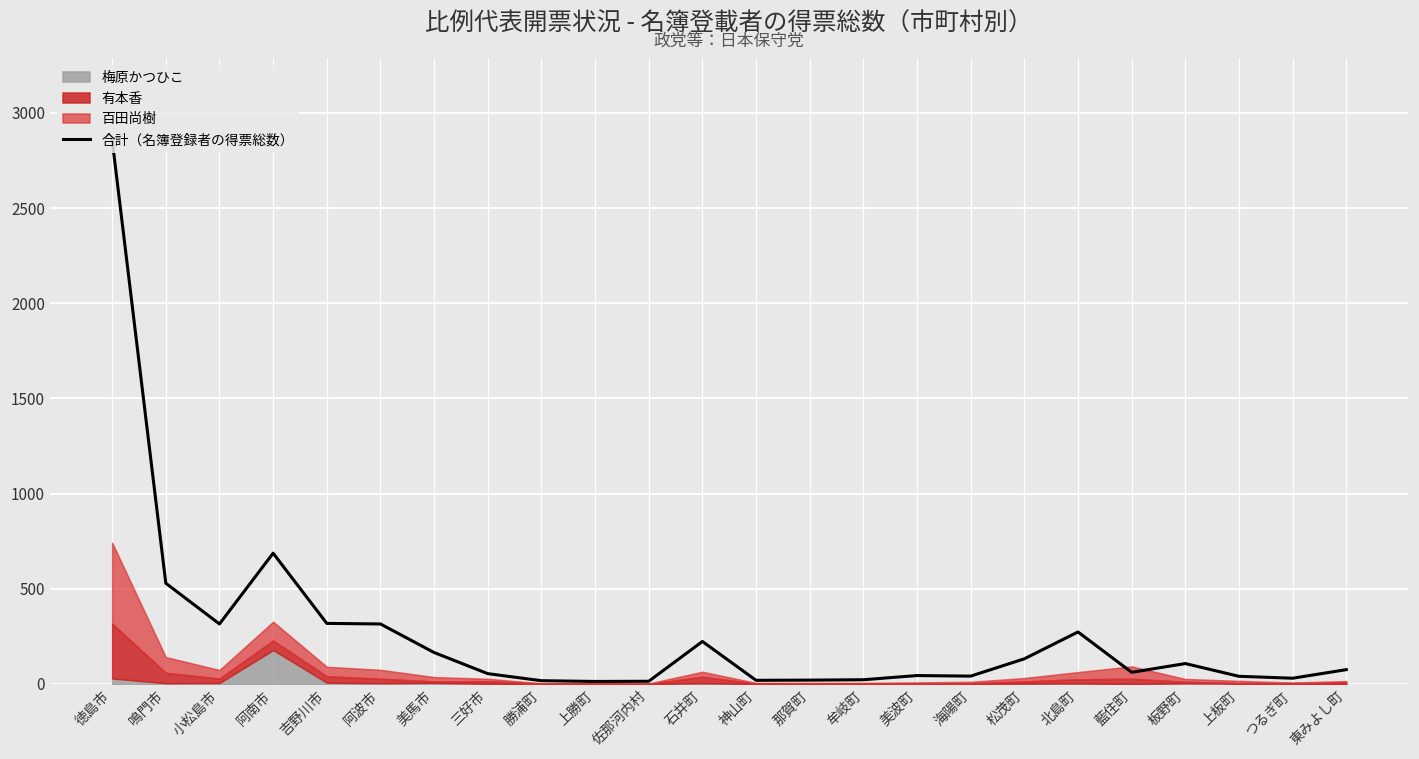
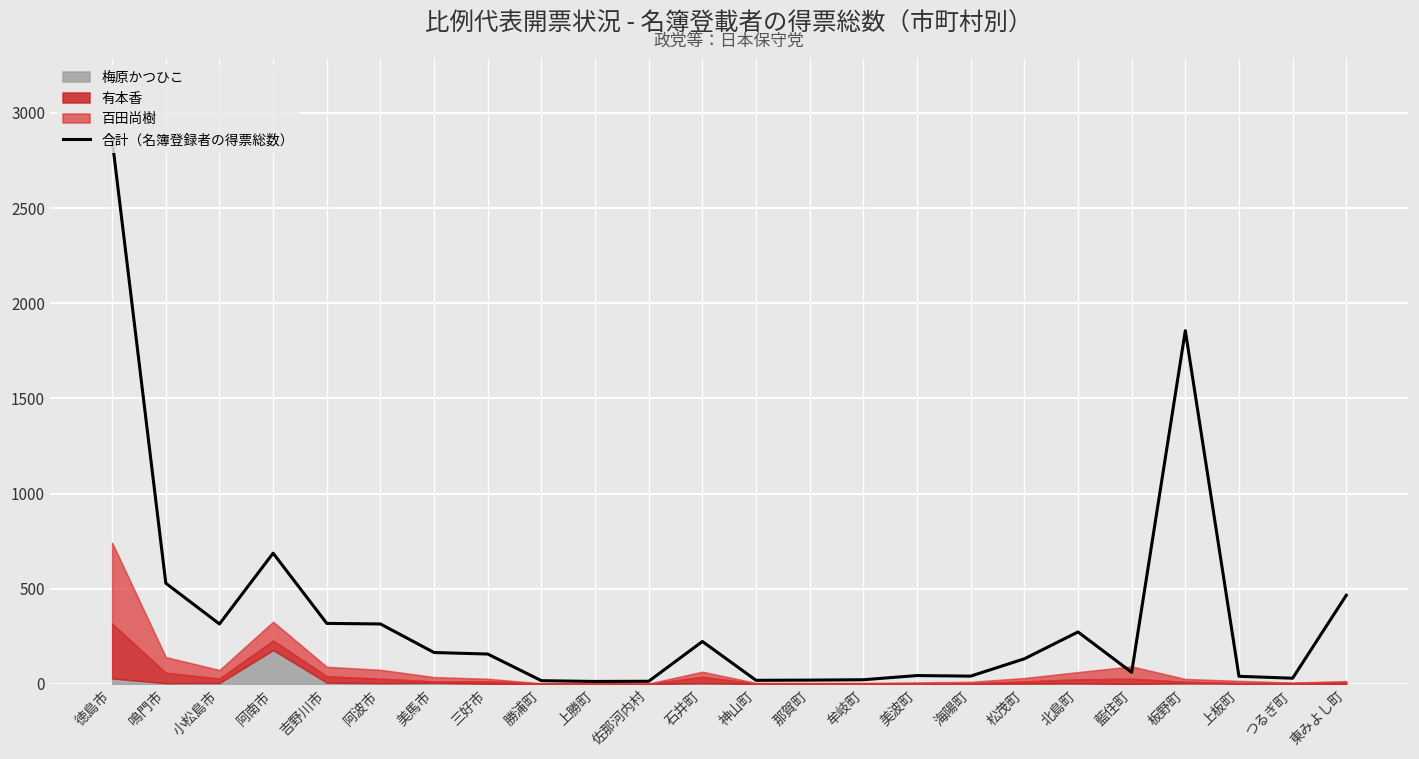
  {
    "梅原かつひこ": {
      "徳島市": 30,
      "阿南市": 180,
      "藍住町": 0
    },
    "合計（名簿登録者の得票総数）": {
      "鳴門市": 530,
      "小松島市": 320,
      "阿南市": 690,
      "吉野川市": 320,
      "阿波市": 320,
      "美馬市": 170,
-     "三好市": 50,
+     "三好市": 160,
      "石井町": 220,
      "那賀町": 20,
      "牟岐町": 20,
      "美波町": 40,
      "海陽町": 40,
      "松茂町": 130,
      "北島町": 270,
      "藍住町": 60,
-     "板野町": 110,
+     "板野町": 1860,
      "上板町": 40,
      "つるぎ町": 30,
-     "東みよし町": 80
+     "東みよし町": 470
    }
  }
